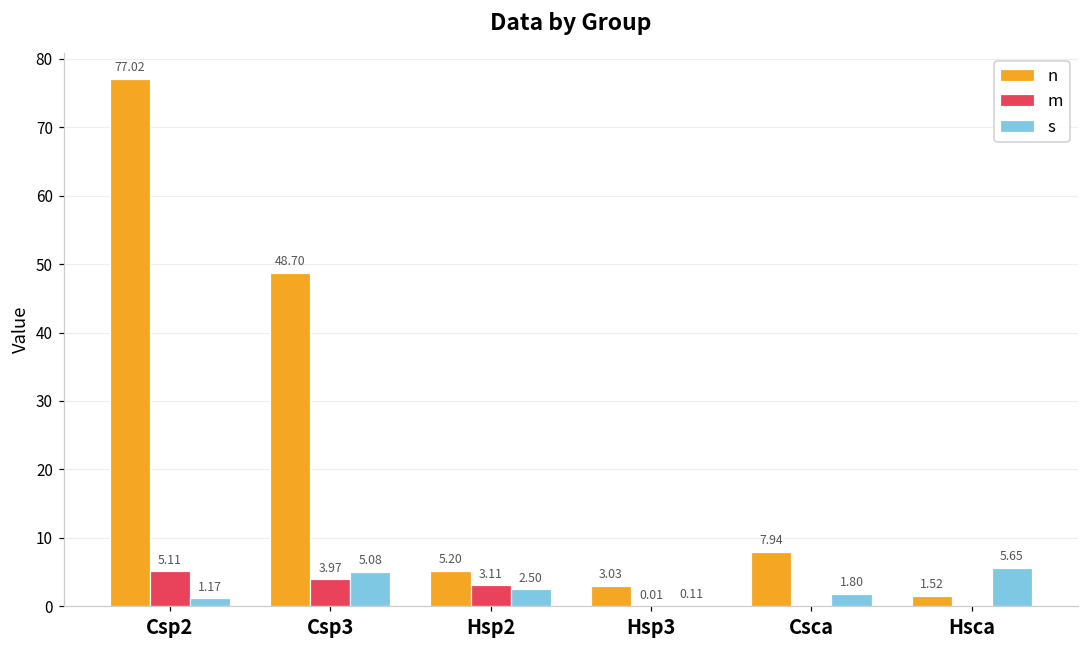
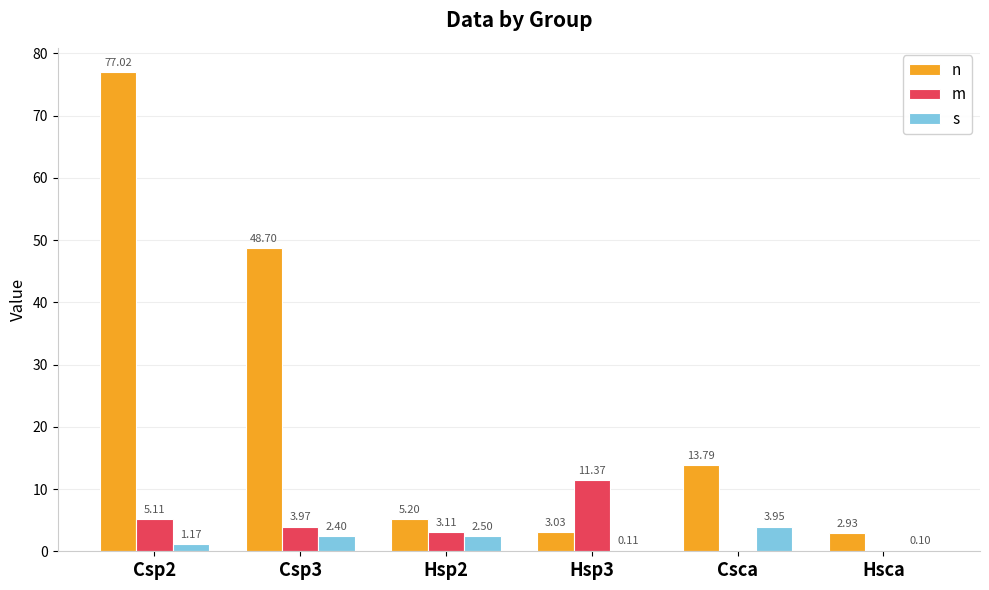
  {
    "n": {
      "Csp2": 77.02,
      "Csp3": 48.70,
      "Hsp2": 5.20,
      "Hsp3": 3.03,
-     "Csca": 7.94,
-     "Hsca": 1.52
+     "Csca": 13.79,
+     "Hsca": 2.93
    },
    "m": {
      "Csp2": 5.11,
      "Csp3": 3.97,
      "Hsp2": 3.11,
-     "Hsp3": 0.01
+     "Hsp3": 11.37
    },
    "s": {
      "Csp2": 1.17,
-     "Csp3": 5.08,
+     "Csp3": 2.40,
      "Hsp2": 2.50,
      "Hsp3": 0.11,
-     "Csca": 1.80,
-     "Hsca": 5.65
+     "Csca": 3.95,
+     "Hsca": 0.10
    }
  }
